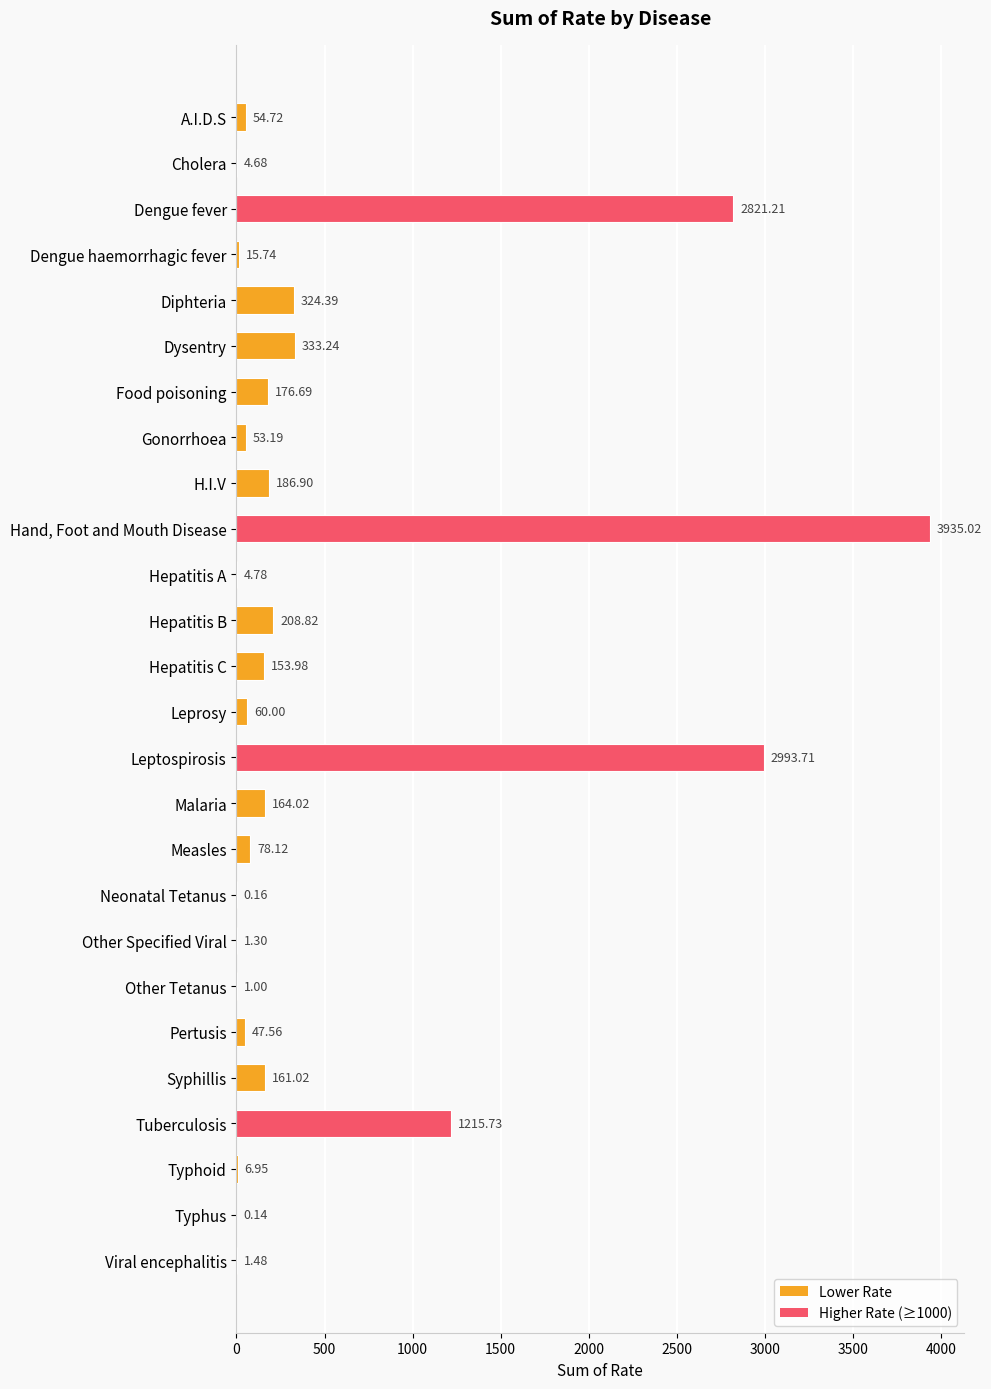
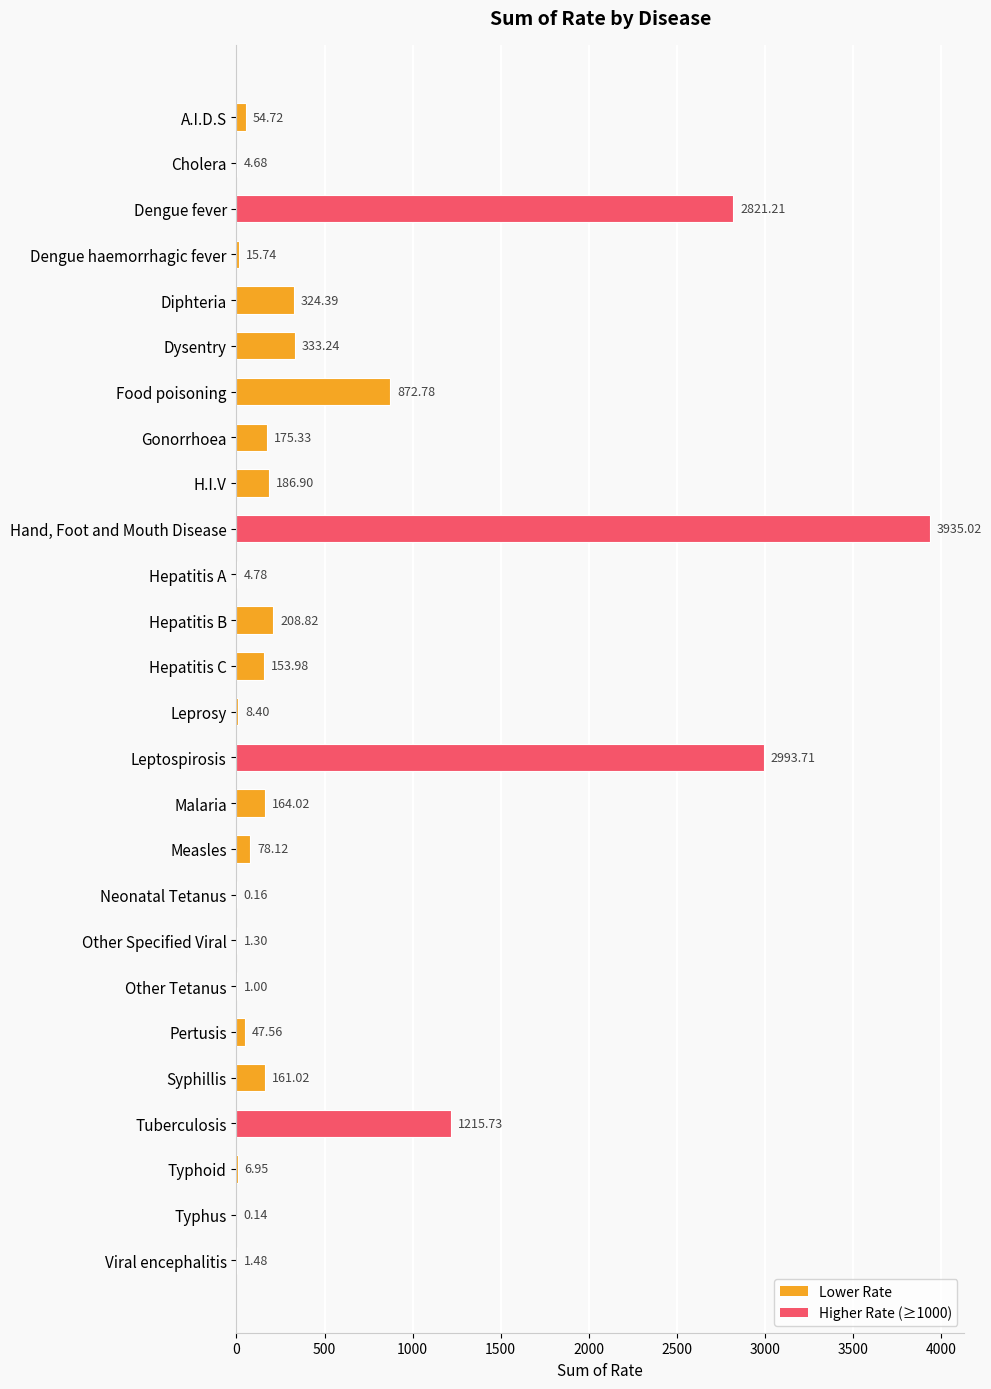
  {
    "A.I.D.S": 54.72,
    "Cholera": 4.68,
    "Dengue fever": 2821.21,
    "Dengue haemorrhagic fever": 15.74,
    "Diphteria": 324.39,
    "Dysentry": 333.24,
-   "Food poisoning": 176.69,
-   "Gonorrhoea": 53.19,
+   "Food poisoning": 872.78,
+   "Gonorrhoea": 175.33,
    "H.I.V": 186.90,
    "Hand, Foot and Mouth Disease": 3935.02,
    "Hepatitis A": 4.78,
    "Hepatitis B": 208.82,
    "Hepatitis C": 153.98,
-   "Leprosy": 60.00,
+   "Leprosy": 8.40,
    "Leptospirosis": 2993.71,
    "Malaria": 164.02,
    "Measles": 78.12,
    "Neonatal Tetanus": 0.16,
    "Other Specified Viral": 1.30,
    "Other Tetanus": 1.00,
    "Pertusis": 47.56,
    "Syphillis": 161.02,
    "Tuberculosis": 1215.73,
    "Typhoid": 6.95,
    "Typhus": 0.14,
    "Viral encephalitis": 1.48
  }
